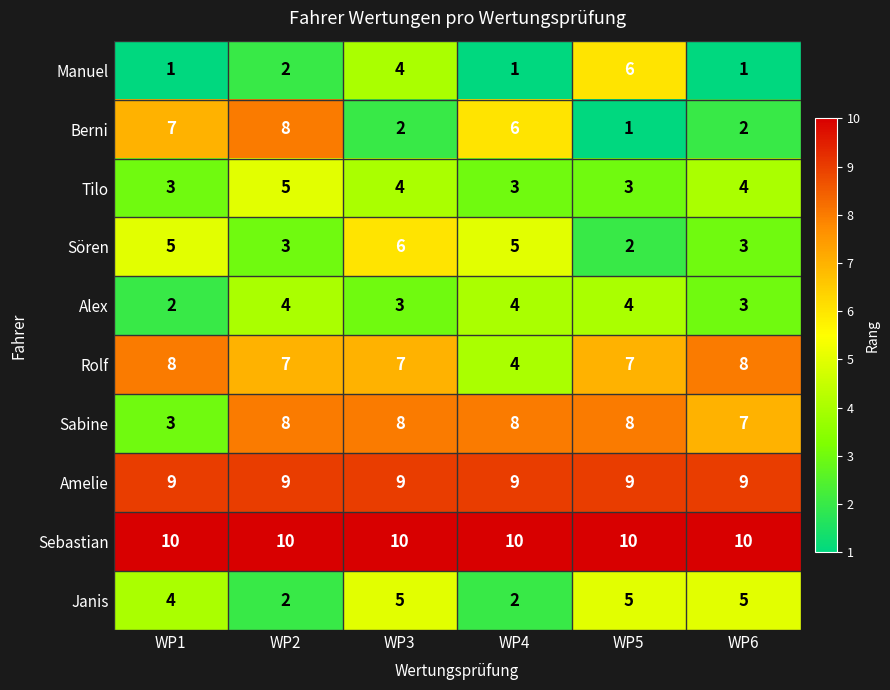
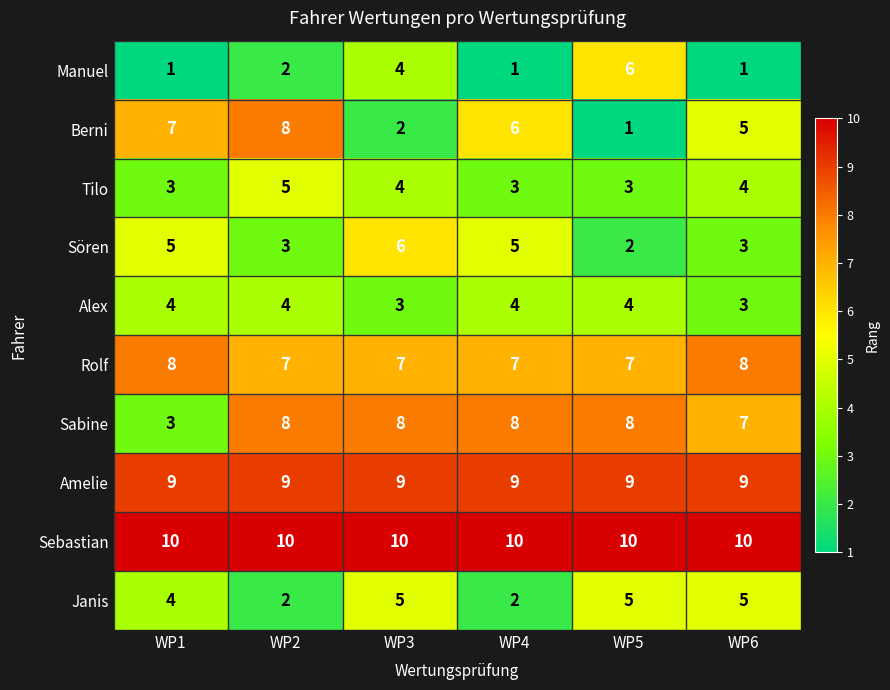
  {
    "Manuel": {
      "WP1": 1,
      "WP2": 2,
      "WP3": 4,
      "WP4": 1,
      "WP5": 6,
      "WP6": 1
    },
    "Berni": {
      "WP1": 7,
      "WP2": 8,
      "WP3": 2,
      "WP4": 6,
      "WP5": 1,
-     "WP6": 2
+     "WP6": 5
    },
    "Tilo": {
      "WP1": 3,
      "WP2": 5,
      "WP3": 4,
      "WP4": 3,
      "WP5": 3,
      "WP6": 4
    },
    "Sören": {
      "WP1": 5,
      "WP2": 3,
      "WP3": 6,
      "WP4": 5,
      "WP5": 2,
      "WP6": 3
    },
    "Alex": {
-     "WP1": 2,
+     "WP1": 4,
      "WP2": 4,
      "WP3": 3,
      "WP4": 4,
      "WP5": 4,
      "WP6": 3
    },
    "Rolf": {
      "WP1": 8,
      "WP2": 7,
      "WP3": 7,
-     "WP4": 4,
+     "WP4": 7,
      "WP5": 7,
      "WP6": 8
    },
    "Sabine": {
      "WP1": 3,
      "WP2": 8,
      "WP3": 8,
      "WP4": 8,
      "WP5": 8,
      "WP6": 7
    },
    "Amelie": {
      "WP1": 9,
      "WP2": 9,
      "WP3": 9,
      "WP4": 9,
      "WP5": 9,
      "WP6": 9
    },
    "Sebastian": {
      "WP1": 10,
      "WP2": 10,
      "WP3": 10,
      "WP4": 10,
      "WP5": 10,
      "WP6": 10
    },
    "Janis": {
      "WP1": 4,
      "WP2": 2,
      "WP3": 5,
      "WP4": 2,
      "WP5": 5,
      "WP6": 5
    }
  }
